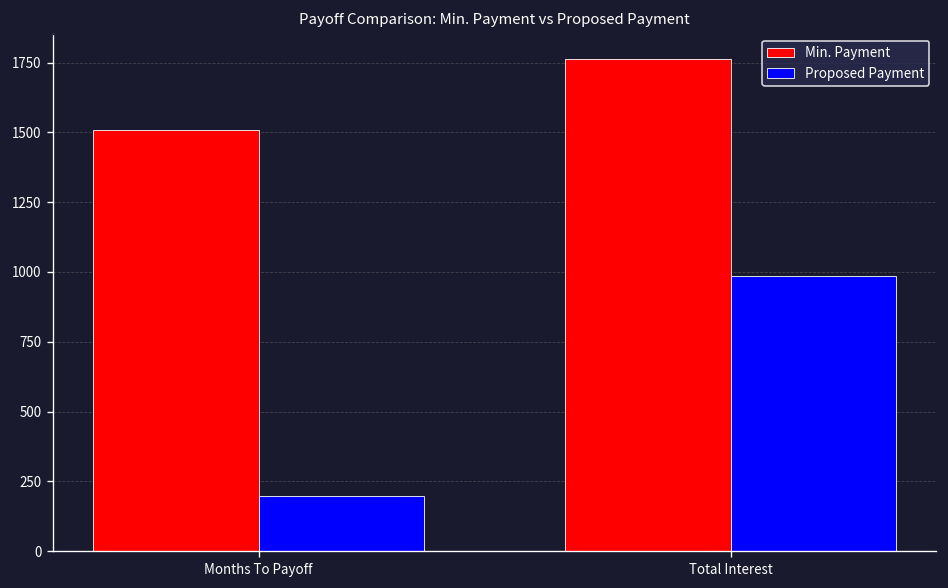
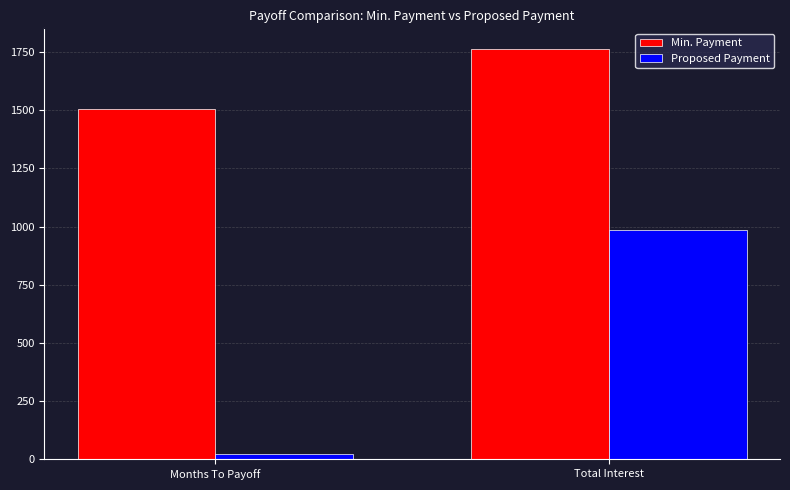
  {
    "Min. Payment": {
      "Months To Payoff": 1510,
      "Total Interest": 1760
    },
    "Proposed Payment": {
-     "Months To Payoff": 200,
+     "Months To Payoff": 20,
      "Total Interest": 980
    }
  }
